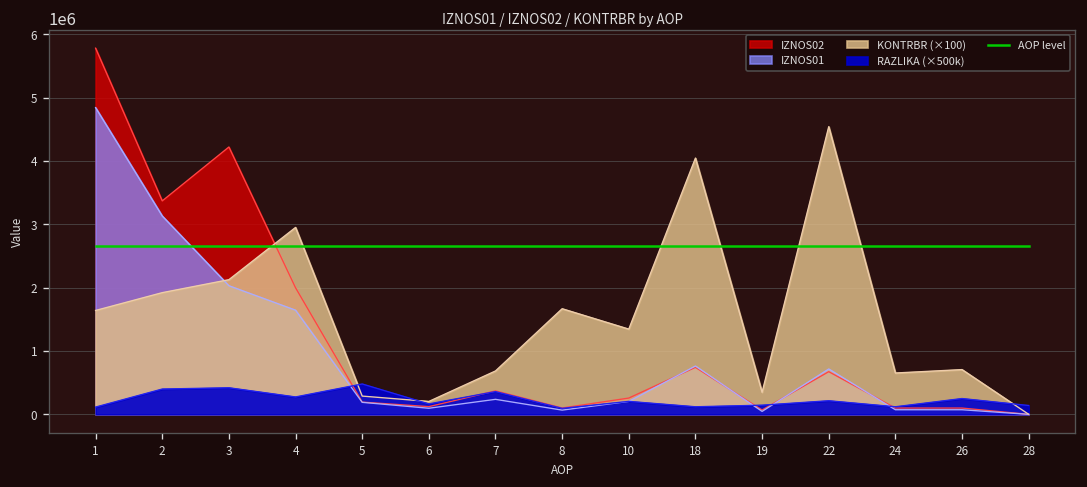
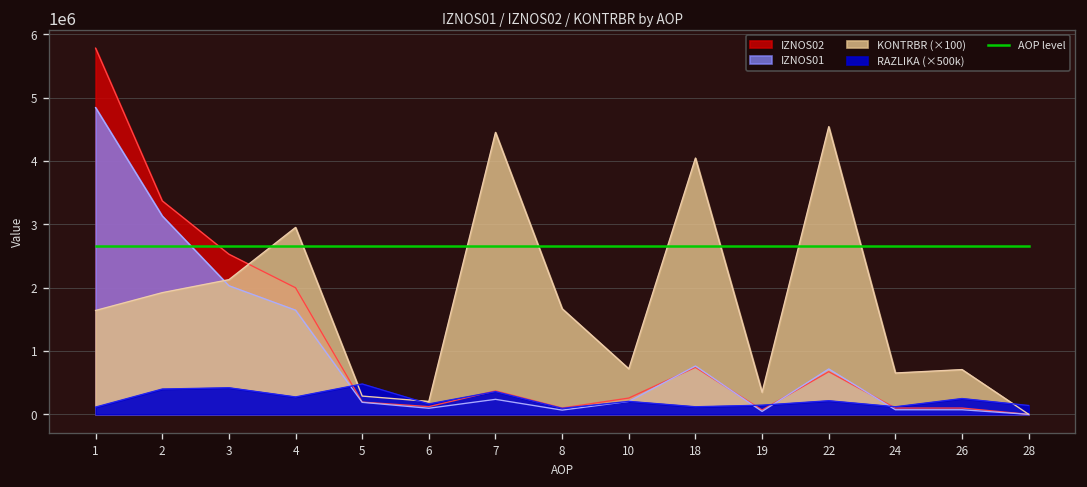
  {
    "IZNOS02": {
      "1": 5800000,
      "2": 3400000,
-     "3": 4200000,
+     "3": 2500000,
      "4": 2000000,
      "10": 300000
    },
    "IZNOS01": {
      "1": 4800000,
      "2": 3100000,
      "3": 2000000,
      "4": 1600000,
      "7": 200000
    },
    "KONTRBR (×100)": {
      "1": 1600000,
      "2": 1900000,
      "3": 2100000,
      "4": 3000000,
      "5": 300000,
-     "7": 700000,
+     "7": 4500000,
      "8": 1700000,
-     "10": 1300000,
+     "10": 700000,
      "18": 4000000,
      "19": 300000,
      "22": 4500000,
      "24": 700000,
      "26": 700000
    },
    "RAZLIKA (×500k)": {
      "1": 100000,
      "2": 400000,
      "3": 400000,
      "4": 300000,
      "5": 500000,
      "18": 100000,
      "19": 100000,
      "22": 200000,
      "26": 300000,
      "28": 100000
    },
    "AOP level": {
      "1": 2700000,
      "2": 2700000,
      "3": 2700000,
      "4": 2700000,
      "5": 2700000,
      "6": 2700000,
      "7": 2700000,
      "8": 2700000,
      "10": 2700000,
      "18": 2700000,
      "19": 2700000,
      "22": 2700000,
      "24": 2700000,
      "26": 2700000,
      "28": 2700000
    }
  }
